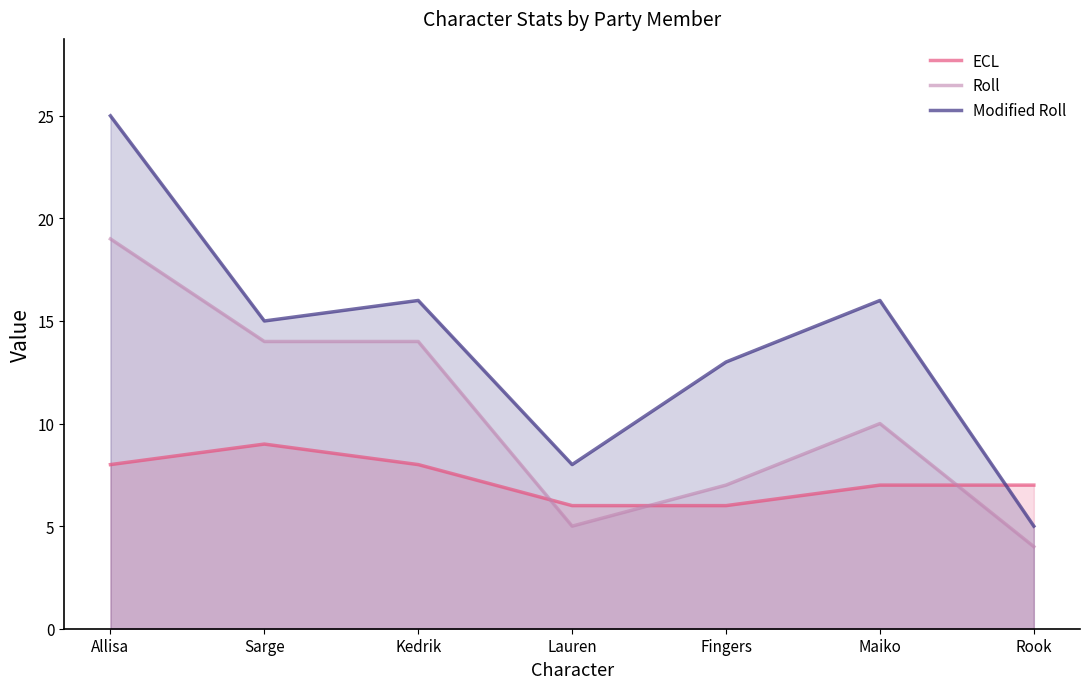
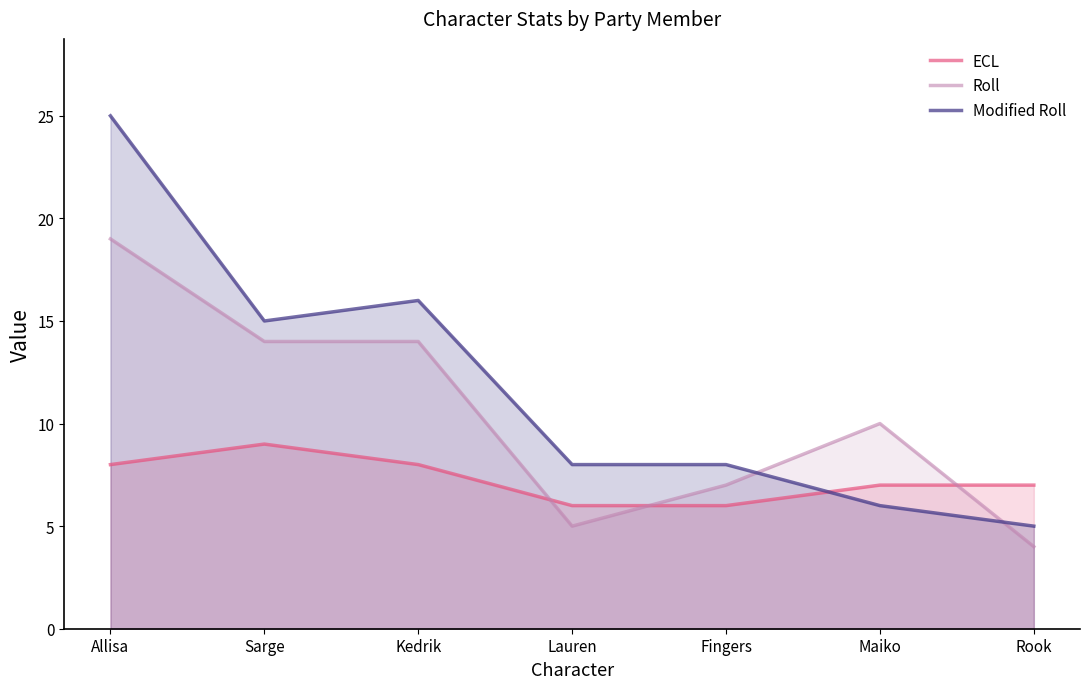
  {
    "ECL": {
      "Allisa": 8,
      "Sarge": 9,
      "Kedrik": 8,
      "Lauren": 6,
      "Fingers": 6,
      "Maiko": 7,
      "Rook": 7
    },
    "Roll": {
      "Allisa": 19,
      "Sarge": 14,
      "Kedrik": 14,
      "Lauren": 5,
      "Fingers": 7,
      "Maiko": 10,
      "Rook": 4
    },
    "Modified Roll": {
      "Allisa": 25,
      "Sarge": 15,
      "Kedrik": 16,
      "Lauren": 8,
-     "Fingers": 13,
-     "Maiko": 16,
+     "Fingers": 8,
+     "Maiko": 6,
      "Rook": 5
    }
  }
